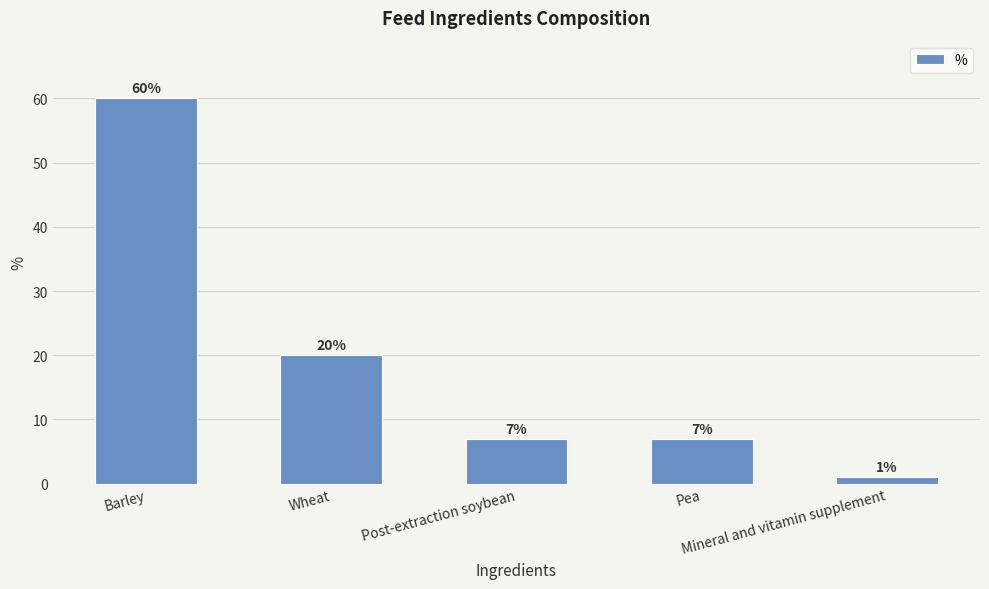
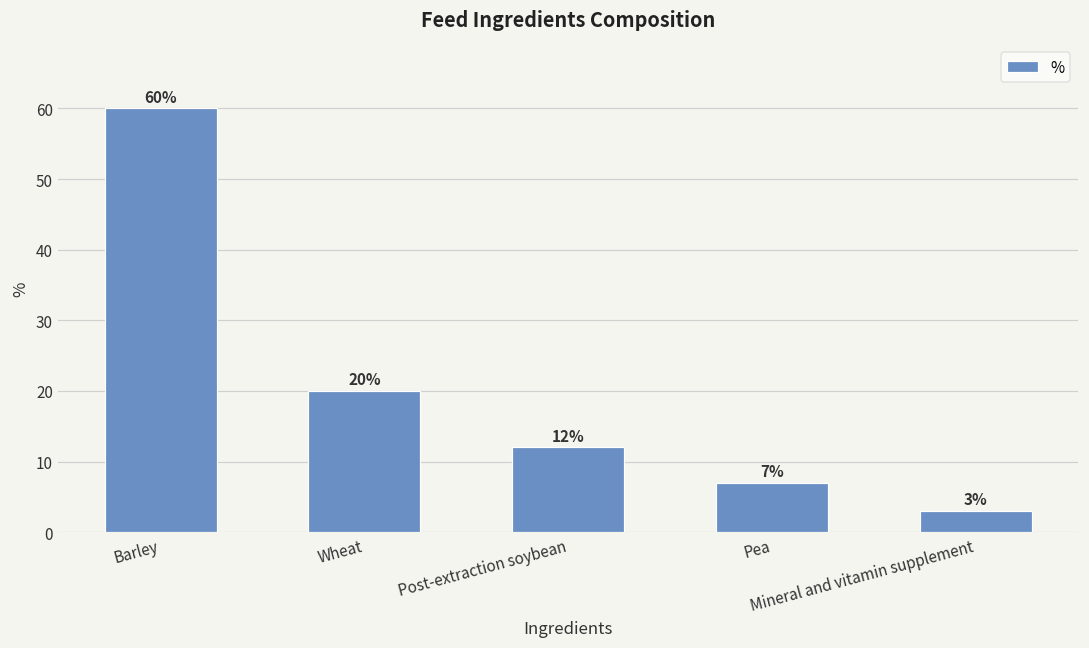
  {
    "Barley": "60%",
    "Wheat": "20%",
-   "Post-extraction soybean": "7%",
+   "Post-extraction soybean": "12%",
    "Pea": "7%",
-   "Mineral and vitamin supplement": "1%"
+   "Mineral and vitamin supplement": "3%"
  }
